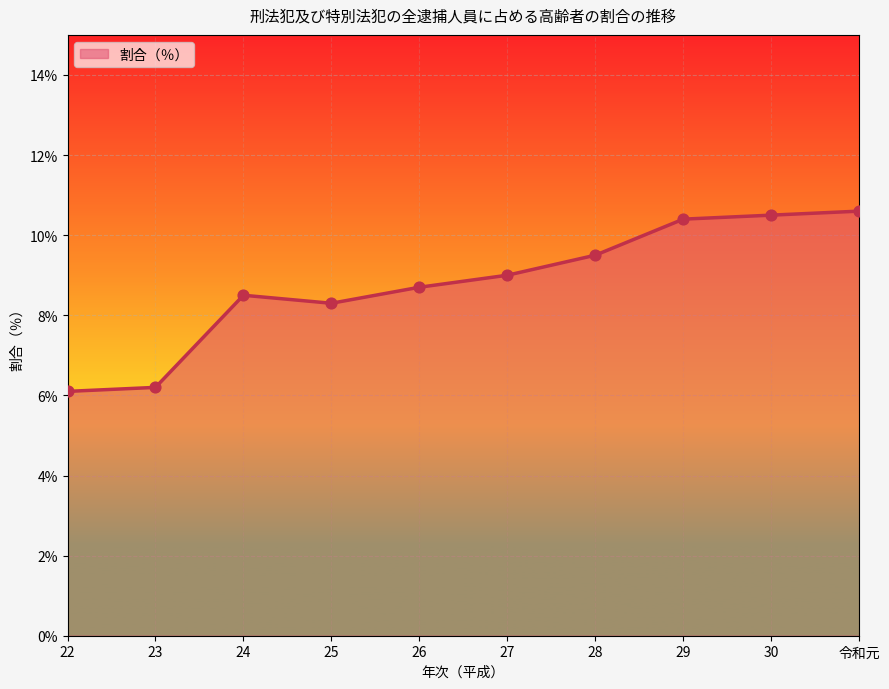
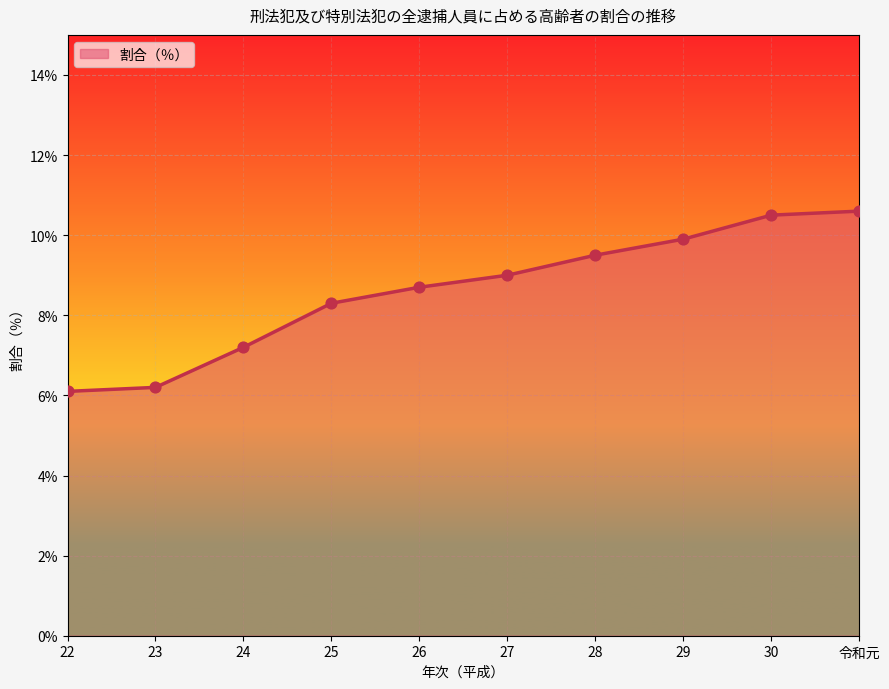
  {
    "22": "6.1%",
    "23": "6.2%",
-   "24": "8.5%",
+   "24": "7.2%",
    "25": "8.3%",
    "26": "8.7%",
    "27": "9.0%",
    "28": "9.5%",
-   "29": "10.4%",
+   "29": "9.9%",
    "30": "10.5%",
    "令和元": "10.6%"
  }
